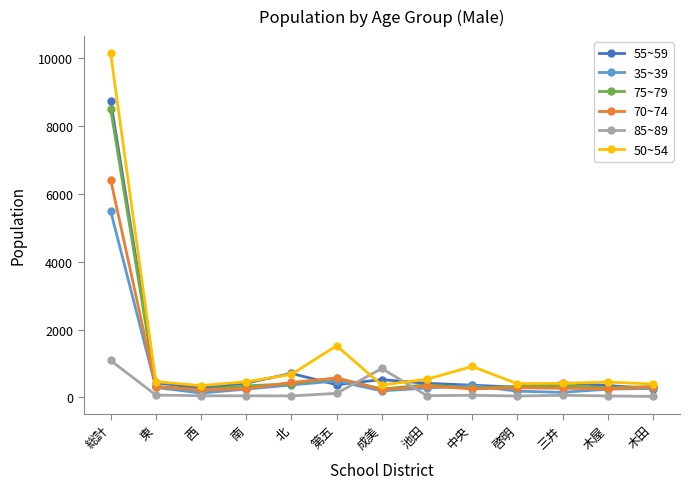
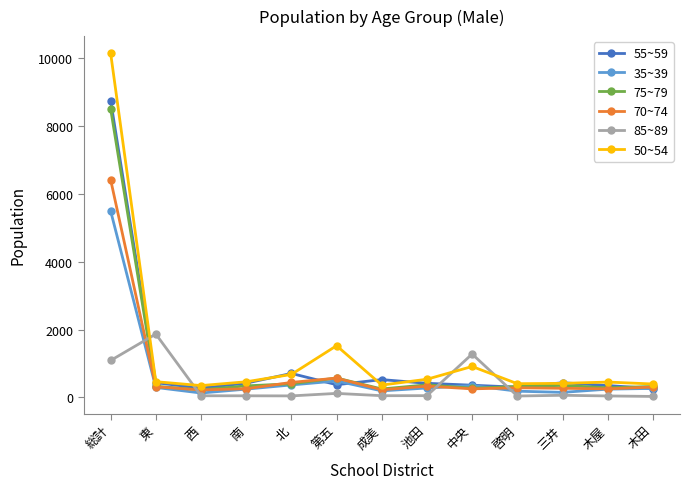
  {
    "75~79": {
      "総計": 8500,
      "南": 300
    },
    "70~74": {
      "総計": 6400,
      "三井": 300
    },
    "85~89": {
      "総計": 1100,
-     "東": 100,
+     "東": 1900,
      "西": 100,
      "南": 100,
      "北": 0,
      "第五": 100,
-     "成美": 900,
+     "成美": 100,
      "池田": 100,
-     "中央": 100,
+     "中央": 1300,
      "啓明": 0,
      "三井": 100,
      "木屋": 0,
      "木田": 0
    },
    "50~54": {
      "総計": 10100,
      "西": 400,
      "第五": 1500,
      "成美": 400,
      "池田": 500,
      "中央": 900,
      "啓明": 400,
      "木屋": 500
    }
  }
